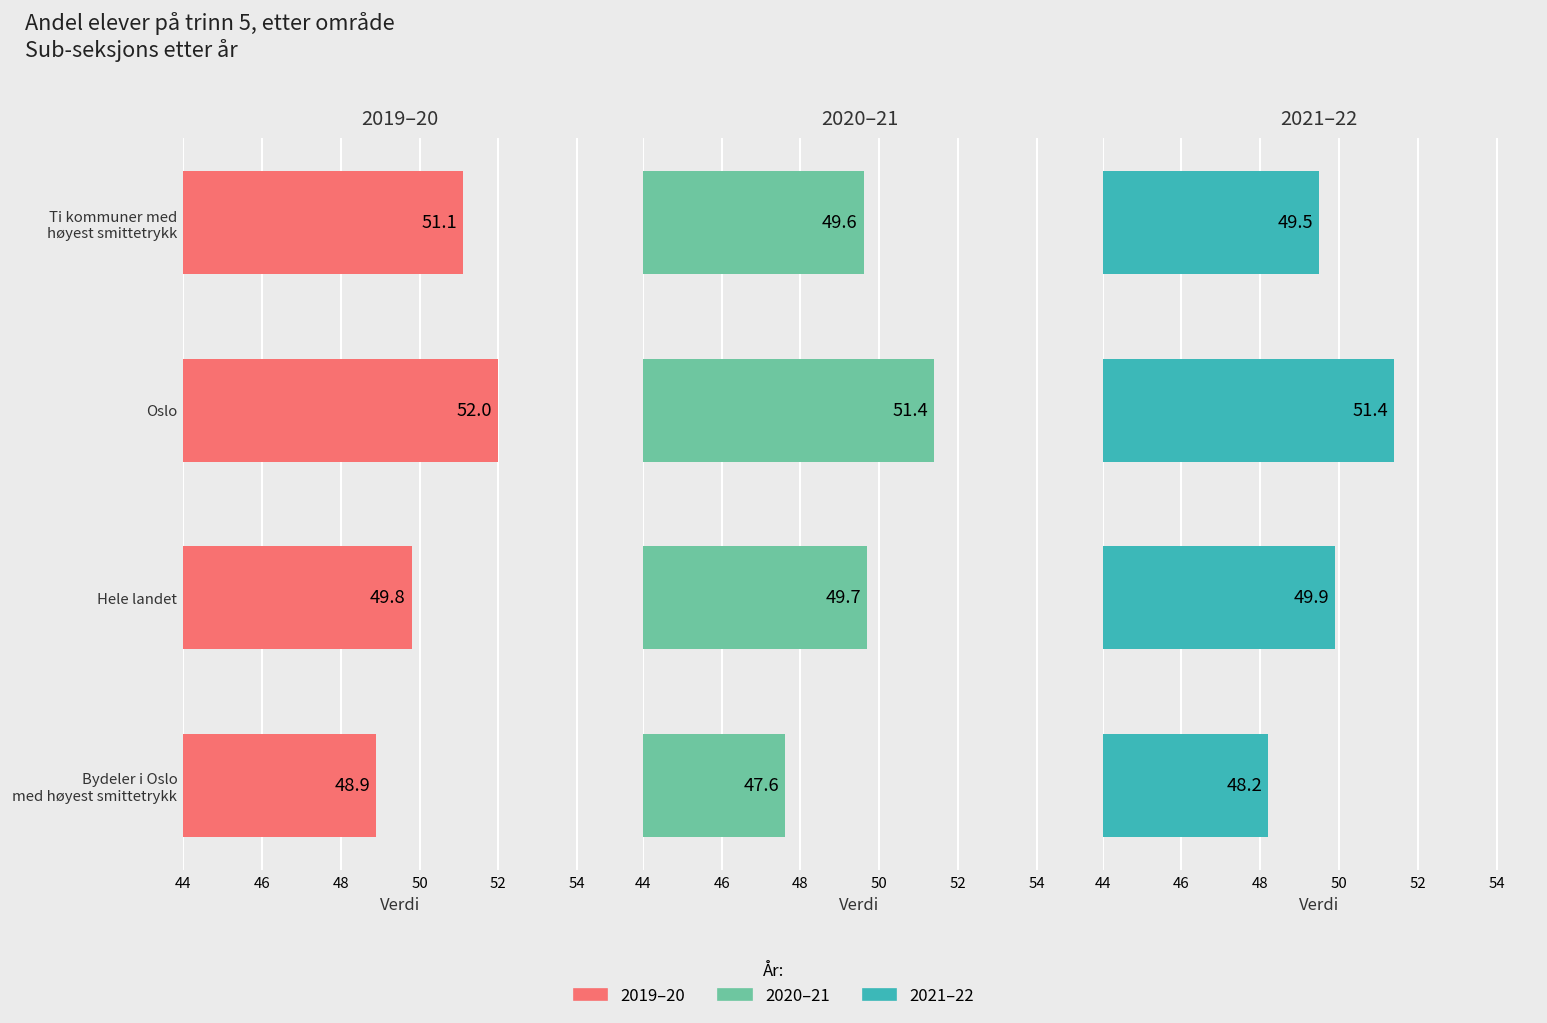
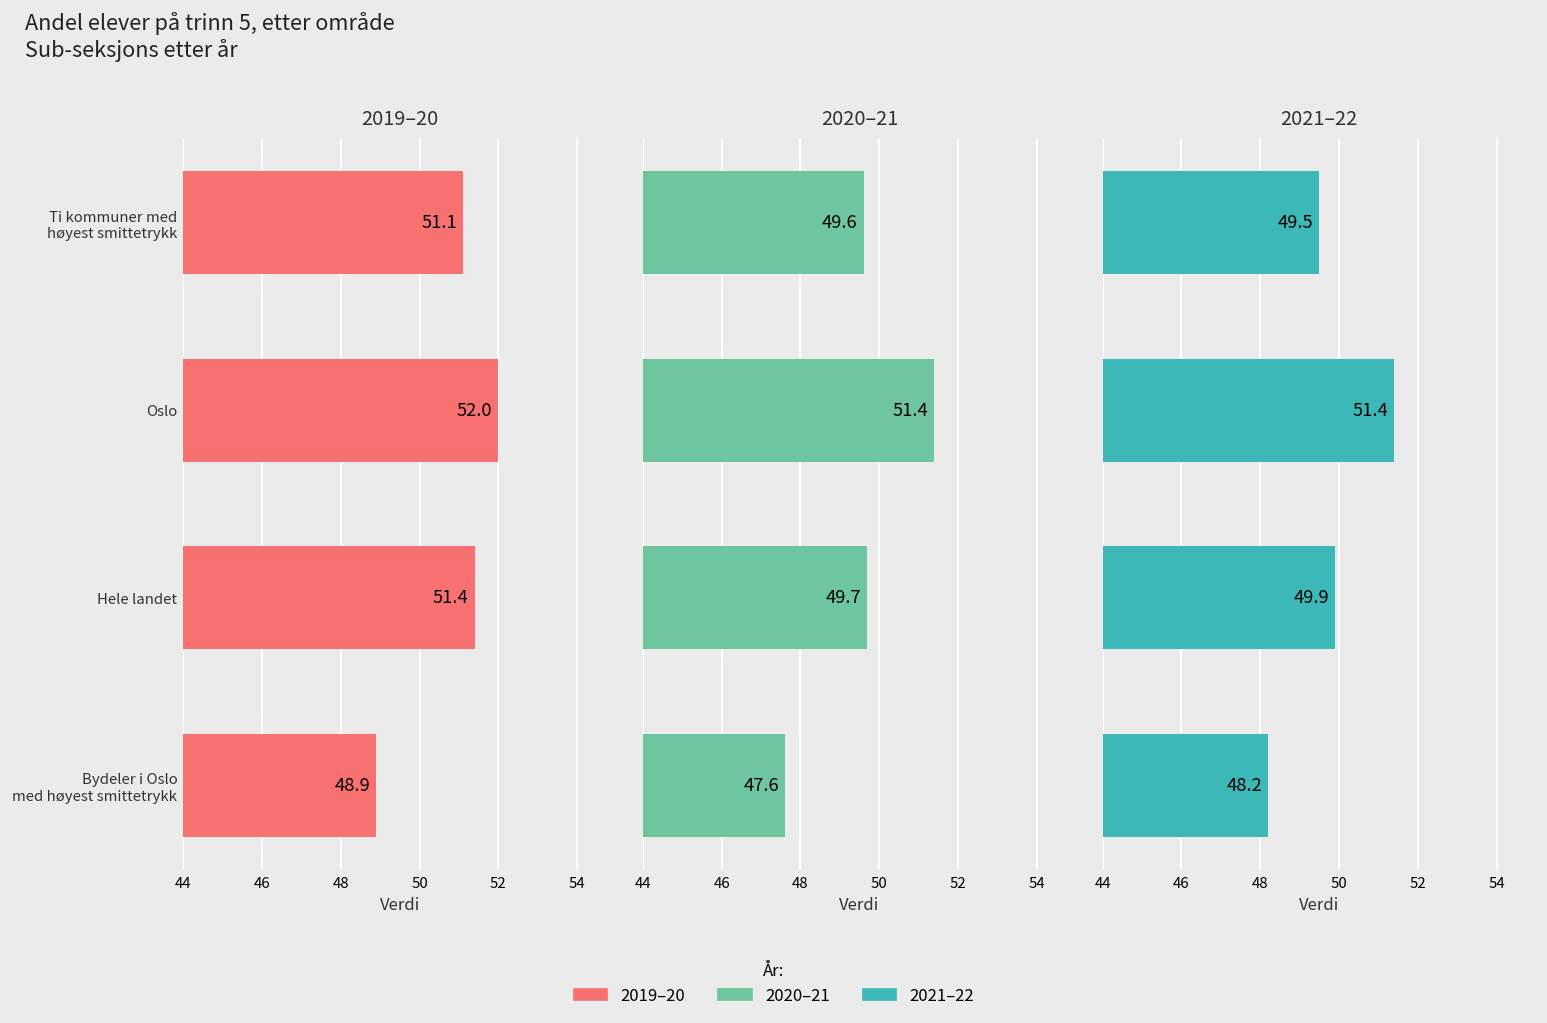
  {
    "2019–20": {
      "Ti kommuner med høyest smittetrykk": 51.1,
      "Oslo": 52.0,
-     "Hele landet": 49.8,
+     "Hele landet": 51.4,
      "Bydeler i Oslo med høyest smittetrykk": 48.9
    }
  }
